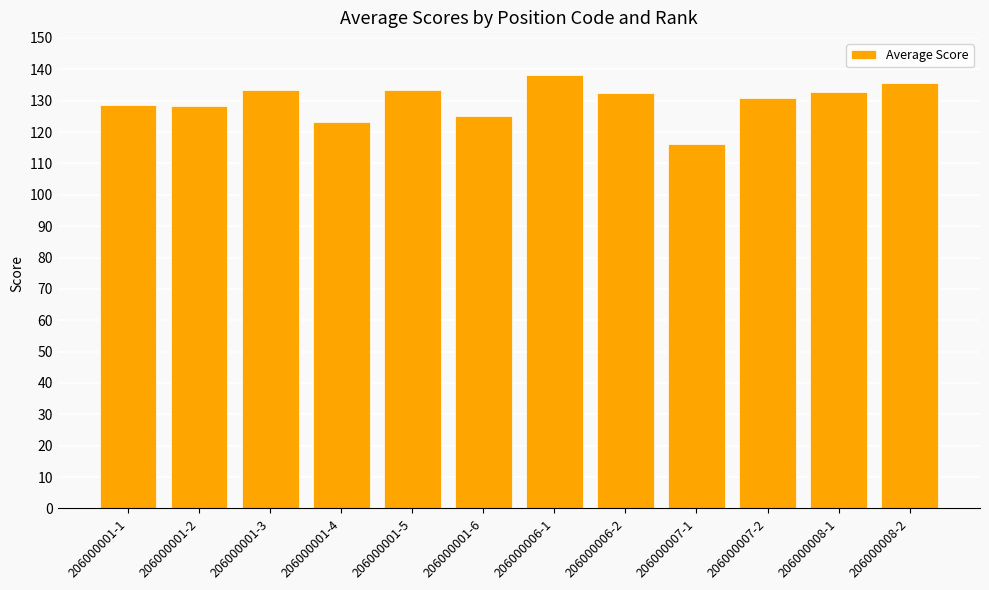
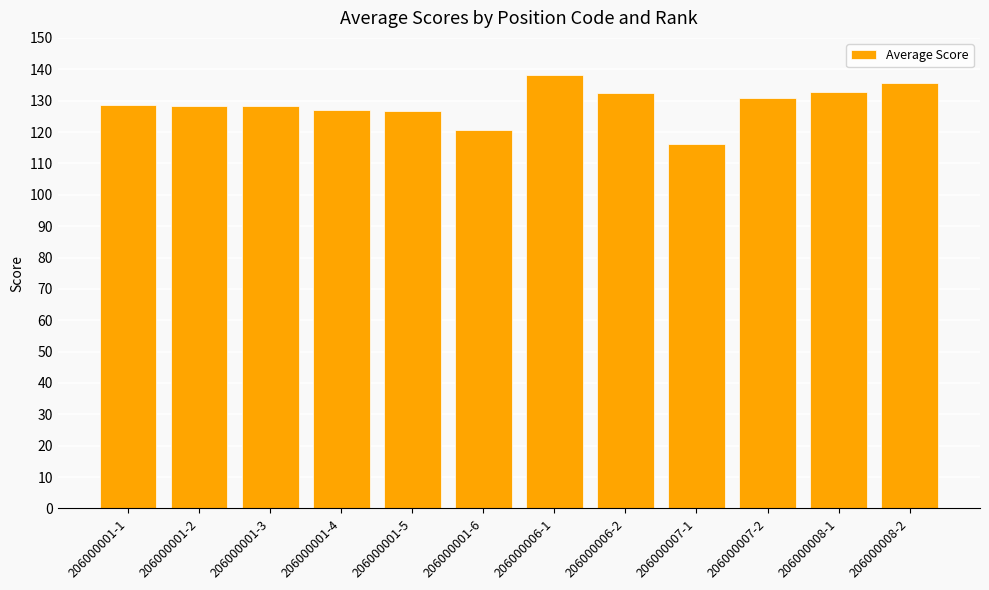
  {
    "206000001-1": 129,
    "206000001-2": 128,
-   "206000001-3": 133,
-   "206000001-4": 123,
-   "206000001-5": 133,
-   "206000001-6": 125,
+   "206000001-3": 128,
+   "206000001-4": 127,
+   "206000001-5": 127,
+   "206000001-6": 121,
    "206000006-1": 138,
    "206000006-2": 132,
    "206000007-1": 116,
    "206000007-2": 131,
    "206000008-1": 133,
    "206000008-2": 136
  }
